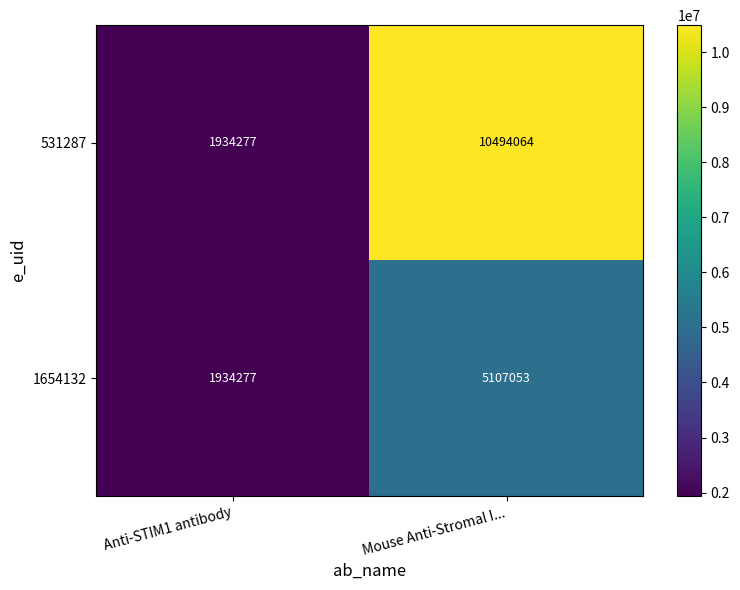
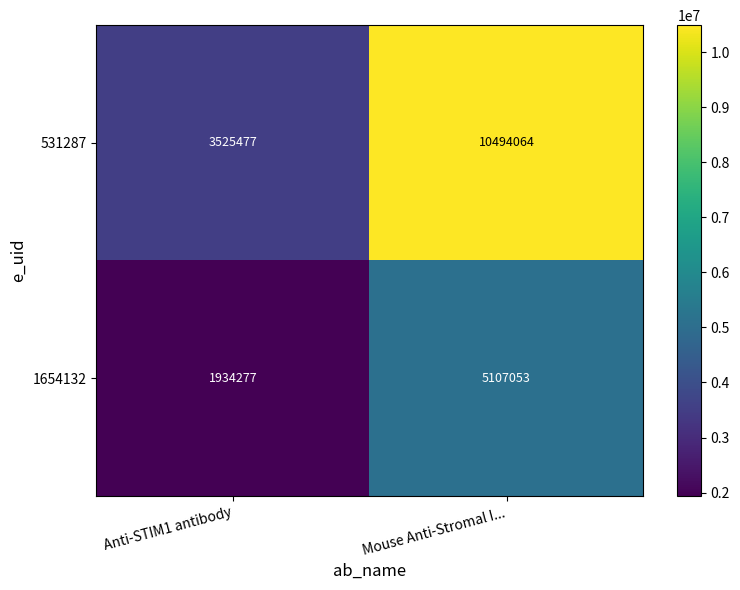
  {
    "531287": {
-     "Anti-STIM1 antibody": 1934277,
+     "Anti-STIM1 antibody": 3525477,
      "Mouse Anti-Stromal I...": 10494064
    },
    "1654132": {
      "Anti-STIM1 antibody": 1934277,
      "Mouse Anti-Stromal I...": 5107053
    }
  }
